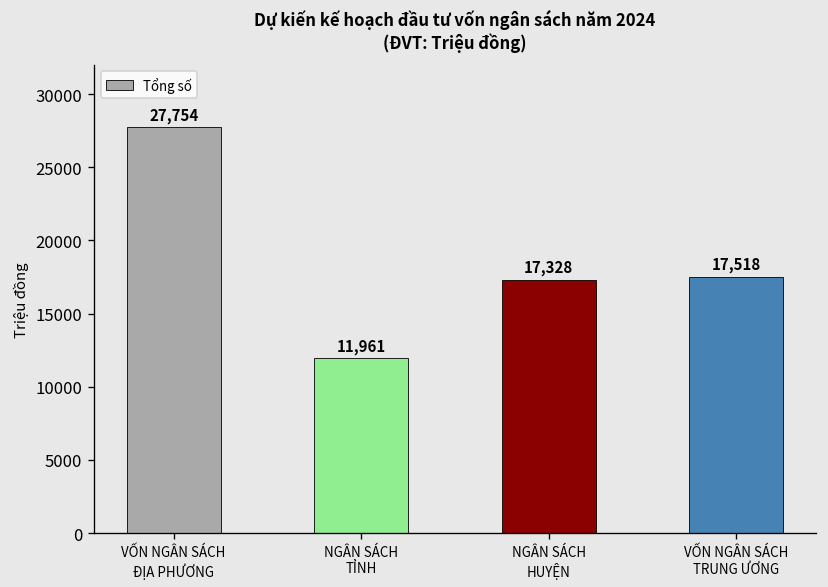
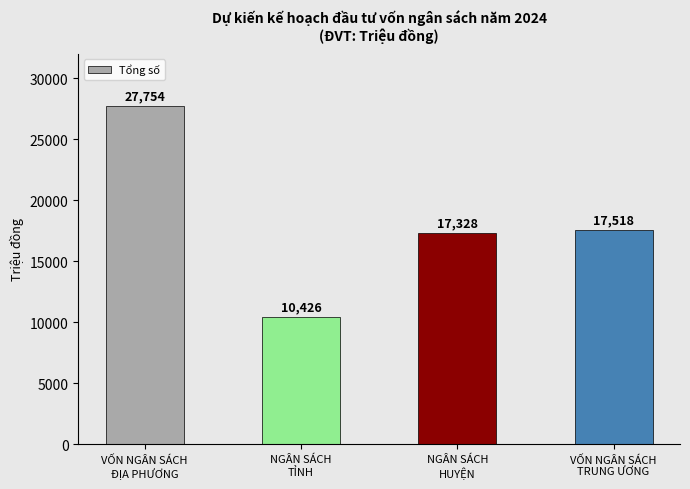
  {
    "VỐN NGÂN SÁCH ĐỊA PHƯƠNG": "27,754",
-   "NGÂN SÁCH TỈNH": "11,961",
+   "NGÂN SÁCH TỈNH": "10,426",
    "NGÂN SÁCH HUYỆN": "17,328",
    "VỐN NGÂN SÁCH TRUNG ƯƠNG": "17,518"
  }
